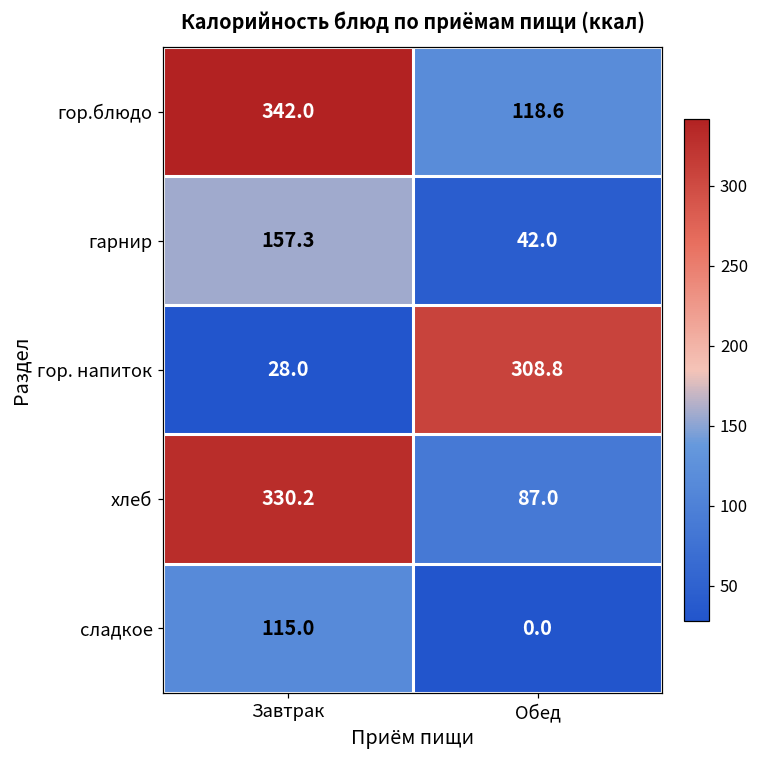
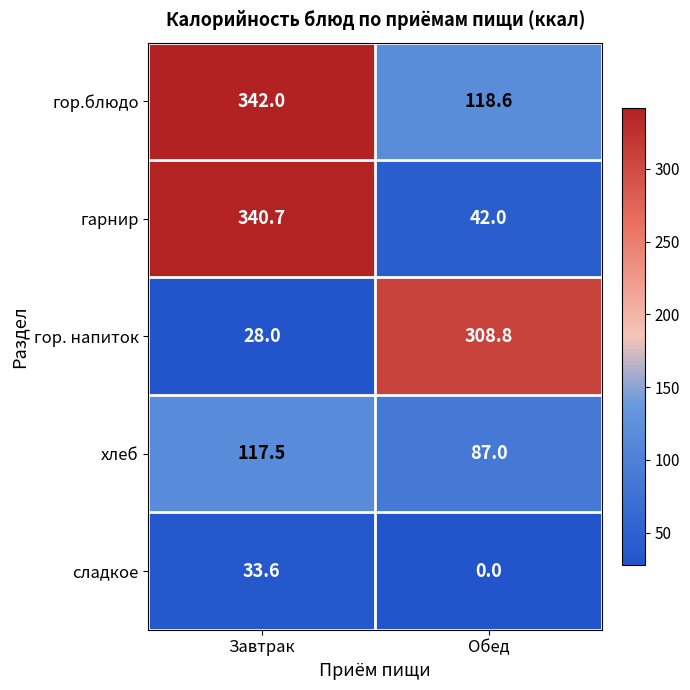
  {
    "гор.блюдо": {
      "Завтрак": 342.0,
      "Обед": 118.6
    },
    "гарнир": {
-     "Завтрак": 157.3,
+     "Завтрак": 340.7,
      "Обед": 42.0
    },
    "гор. напиток": {
      "Завтрак": 28.0,
      "Обед": 308.8
    },
    "хлеб": {
-     "Завтрак": 330.2,
+     "Завтрак": 117.5,
      "Обед": 87.0
    },
    "сладкое": {
-     "Завтрак": 115.0,
+     "Завтрак": 33.6,
      "Обед": 0.0
    }
  }
